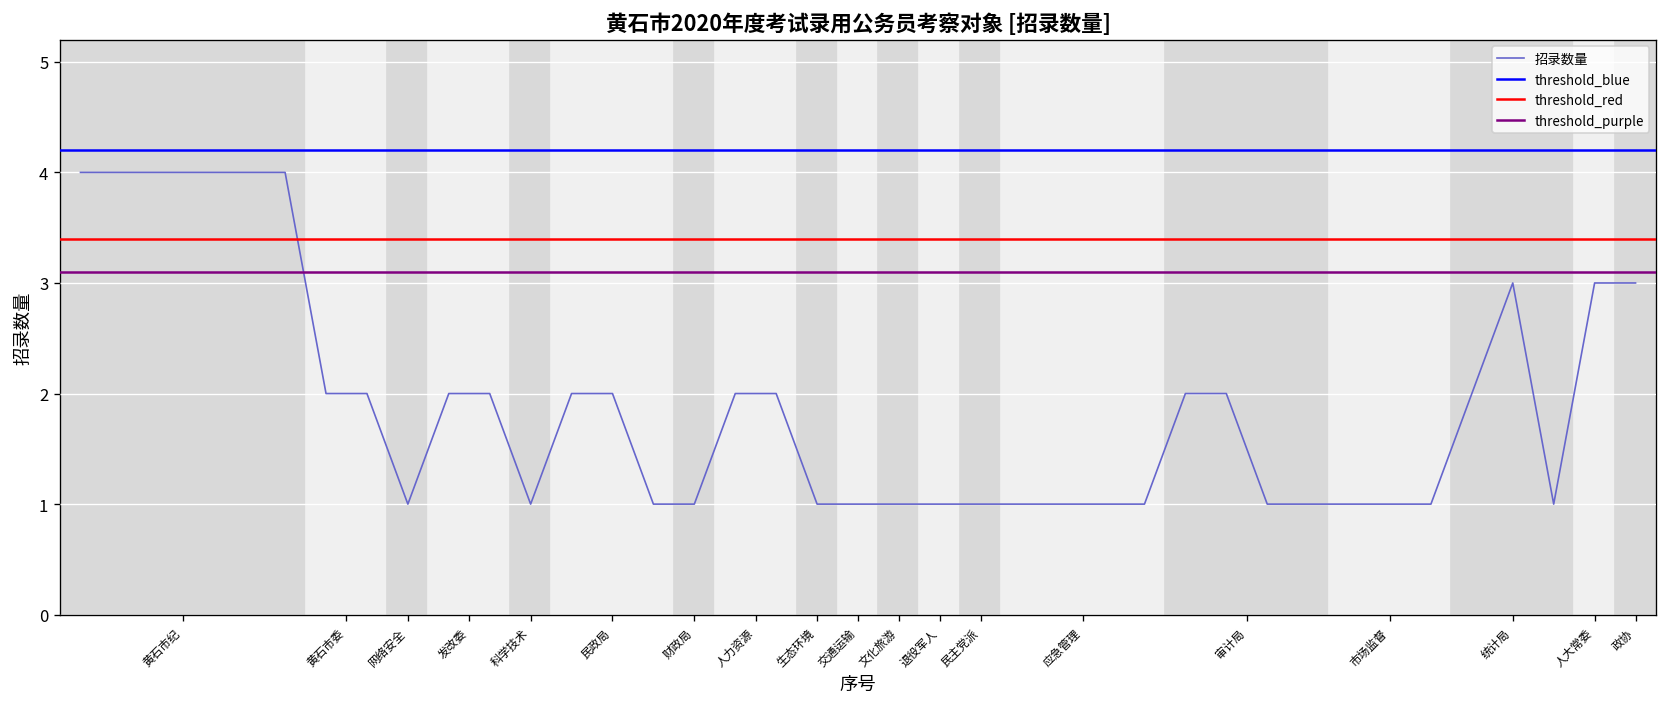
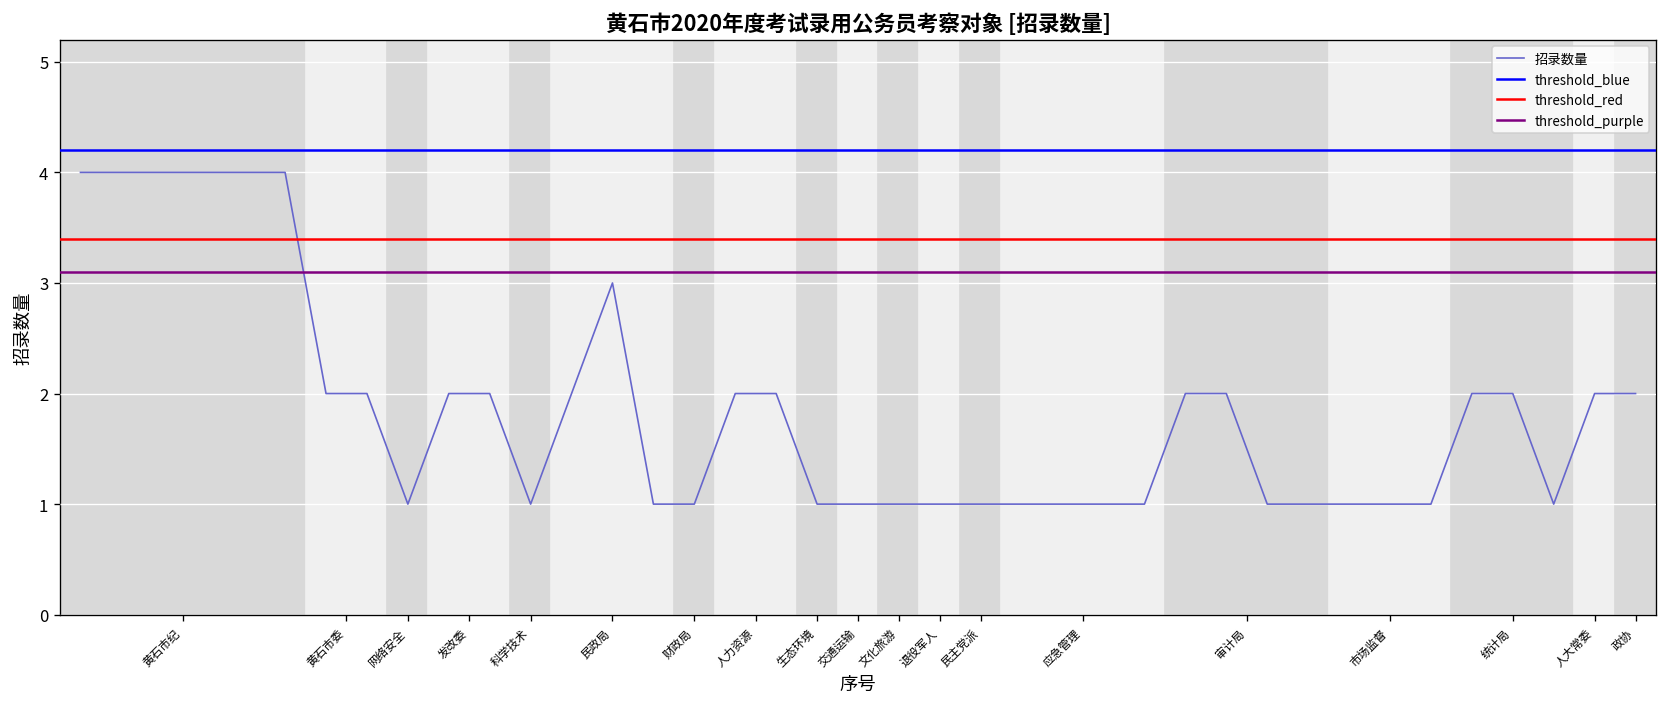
  {
    "网络安全": 1,
    "科学技术": 1,
-   "民政局": 2,
+   "民政局": 3,
    "财政局": 1,
    "生态环境": 1,
    "交通运输": 1,
    "文化旅游": 1,
    "退役军人": 1,
    "民主党派": 1,
    "市场监督": 1,
-   "统计局": 3,
-   "人大常委": 3,
-   "政协": 3
+   "统计局": 2,
+   "人大常委": 2,
+   "政协": 2
  }
